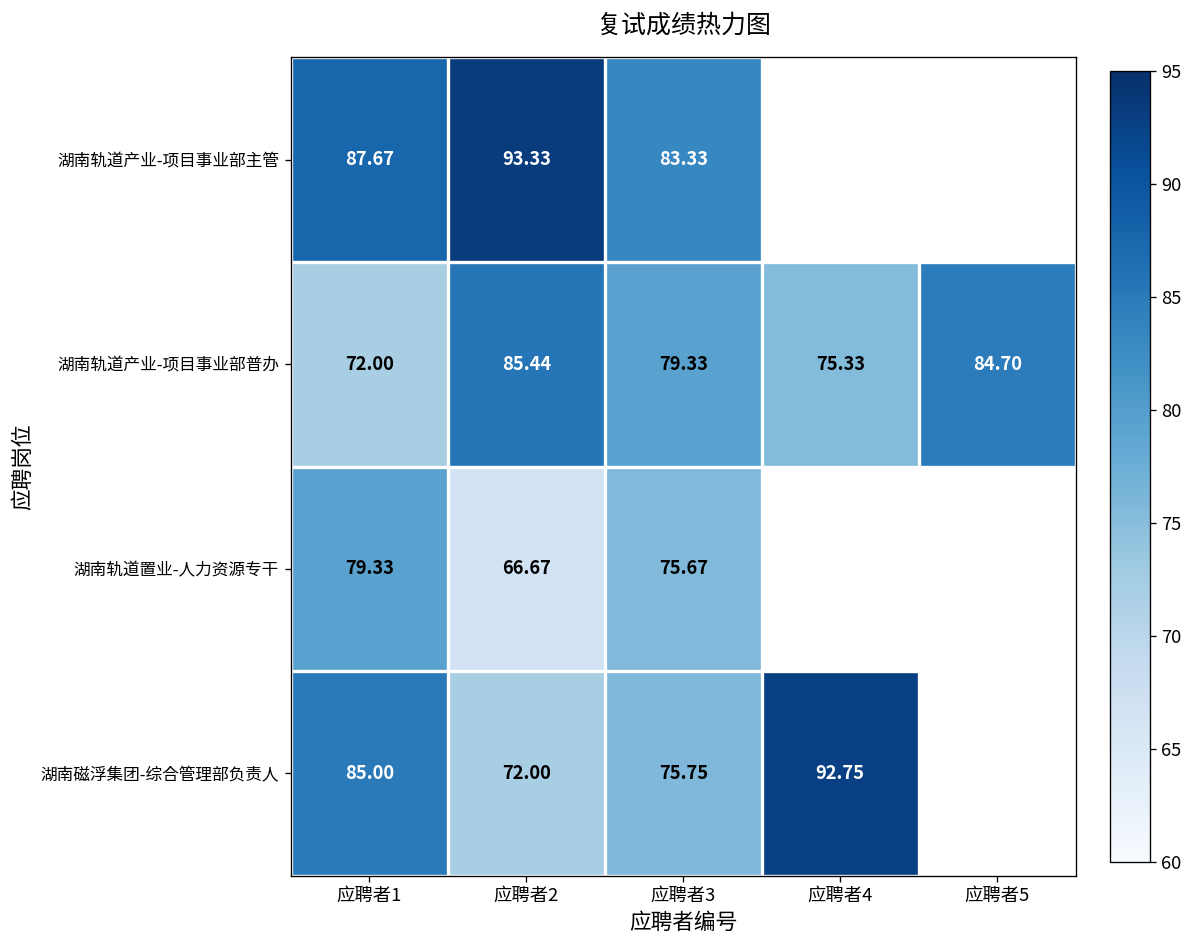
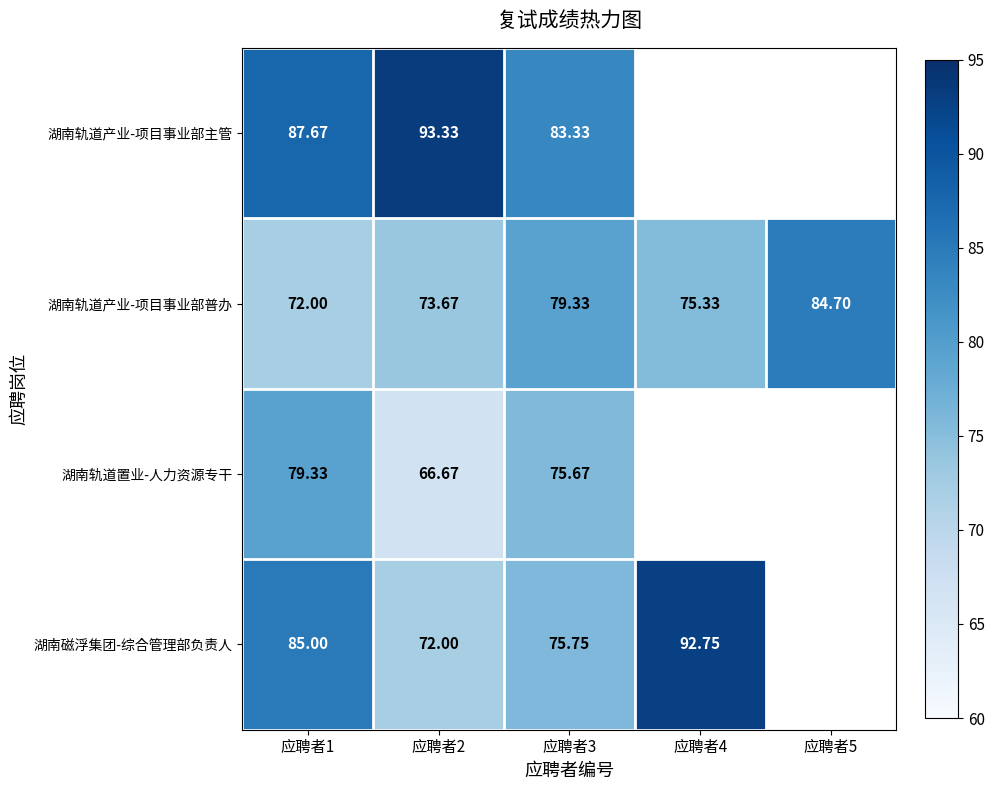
  {
    "湖南轨道产业-项目事业部主管": {
      "应聘者1": 87.67,
      "应聘者2": 93.33,
      "应聘者3": 83.33
    },
    "湖南轨道产业-项目事业部普办": {
      "应聘者1": 72.00,
-     "应聘者2": 85.44,
+     "应聘者2": 73.67,
      "应聘者3": 79.33,
      "应聘者4": 75.33,
      "应聘者5": 84.70
    },
    "湖南轨道置业-人力资源专干": {
      "应聘者1": 79.33,
      "应聘者2": 66.67,
      "应聘者3": 75.67
    },
    "湖南磁浮集团-综合管理部负责人": {
      "应聘者1": 85.00,
      "应聘者2": 72.00,
      "应聘者3": 75.75,
      "应聘者4": 92.75
    }
  }
